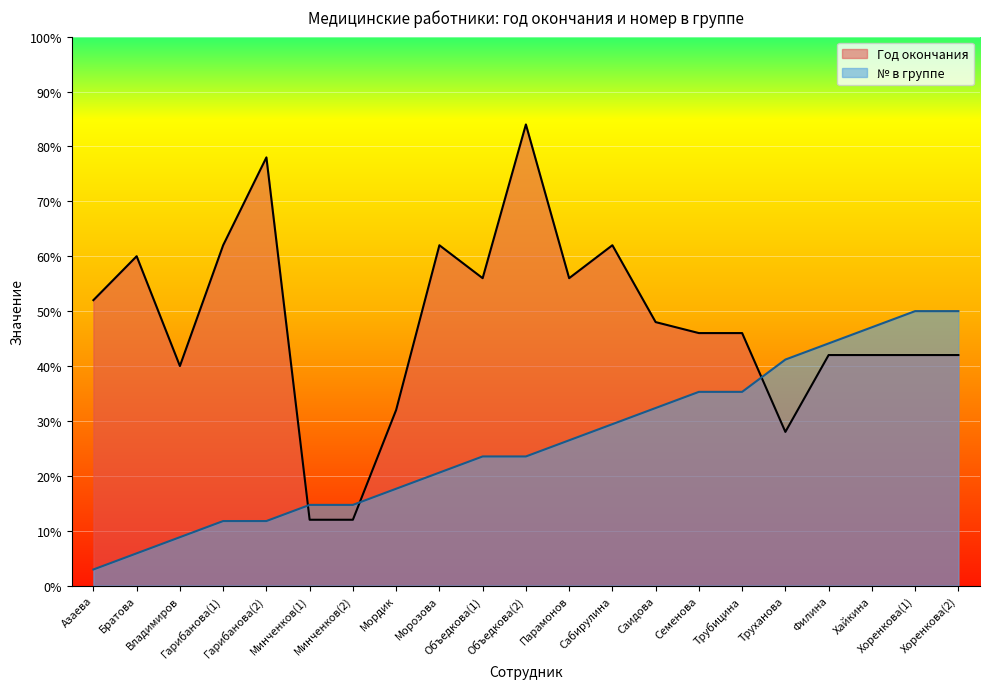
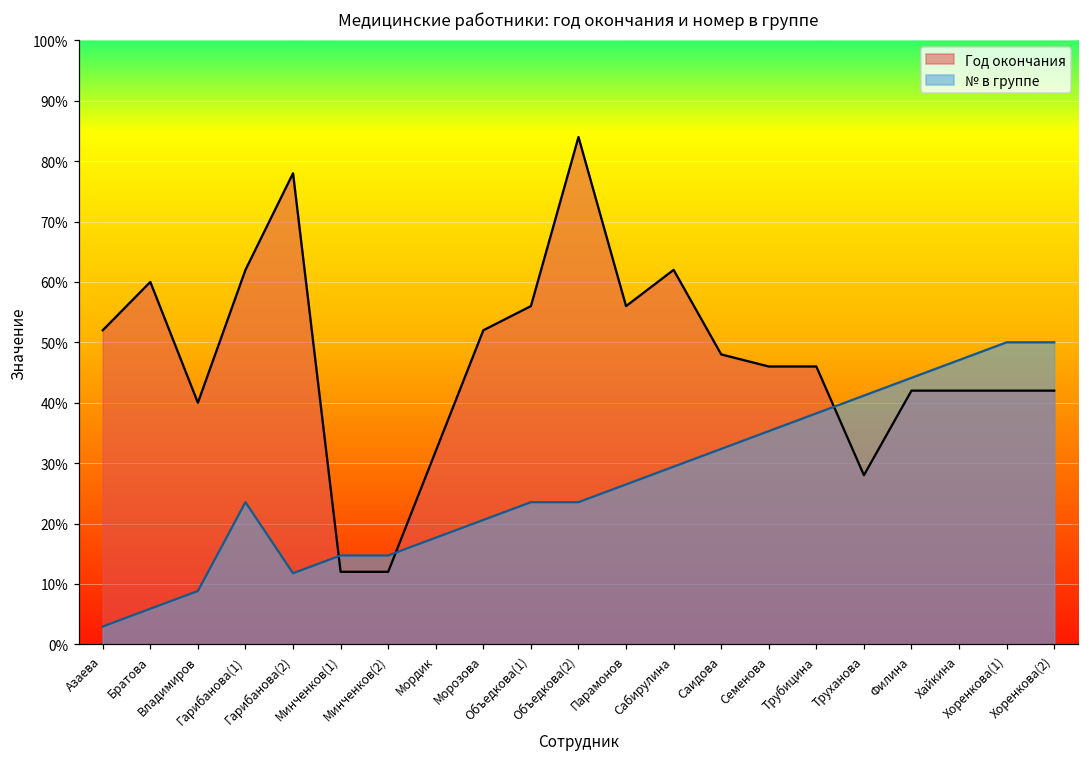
  {
    "Год окончания": {
      "Азаева": "52%",
      "Братова": "60%",
      "Владимиров": "40%",
      "Гарибанова(1)": "62%",
      "Гарибанова(2)": "78%",
      "Минченков(1)": "12%",
      "Минченков(2)": "12%",
      "Мордик": "32%",
-     "Морозова": "62%",
+     "Морозова": "52%",
      "Объедкова(1)": "56%",
      "Объедкова(2)": "84%",
      "Парамонов": "56%",
      "Сабирулина": "62%",
      "Саидова": "48%",
      "Семенова": "46%",
      "Трубицина": "46%",
      "Труханова": "28%",
      "Филина": "42%",
      "Хайкина": "42%",
      "Хоренкова(1)": "42%",
      "Хоренкова(2)": "42%"
    },
    "№ в группе": {
      "Азаева": "3%",
      "Братова": "6%",
      "Владимиров": "9%",
-     "Гарибанова(1)": "12%",
+     "Гарибанова(1)": "24%",
      "Гарибанова(2)": "12%",
      "Минченков(1)": "15%",
      "Минченков(2)": "15%",
      "Мордик": "18%",
      "Морозова": "21%",
      "Объедкова(1)": "24%",
      "Объедкова(2)": "24%",
      "Парамонов": "26%",
      "Сабирулина": "29%",
      "Саидова": "32%",
      "Семенова": "35%",
-     "Трубицина": "35%",
+     "Трубицина": "38%",
      "Труханова": "41%",
      "Филина": "44%",
      "Хайкина": "47%",
      "Хоренкова(1)": "50%",
      "Хоренкова(2)": "50%"
    }
  }
